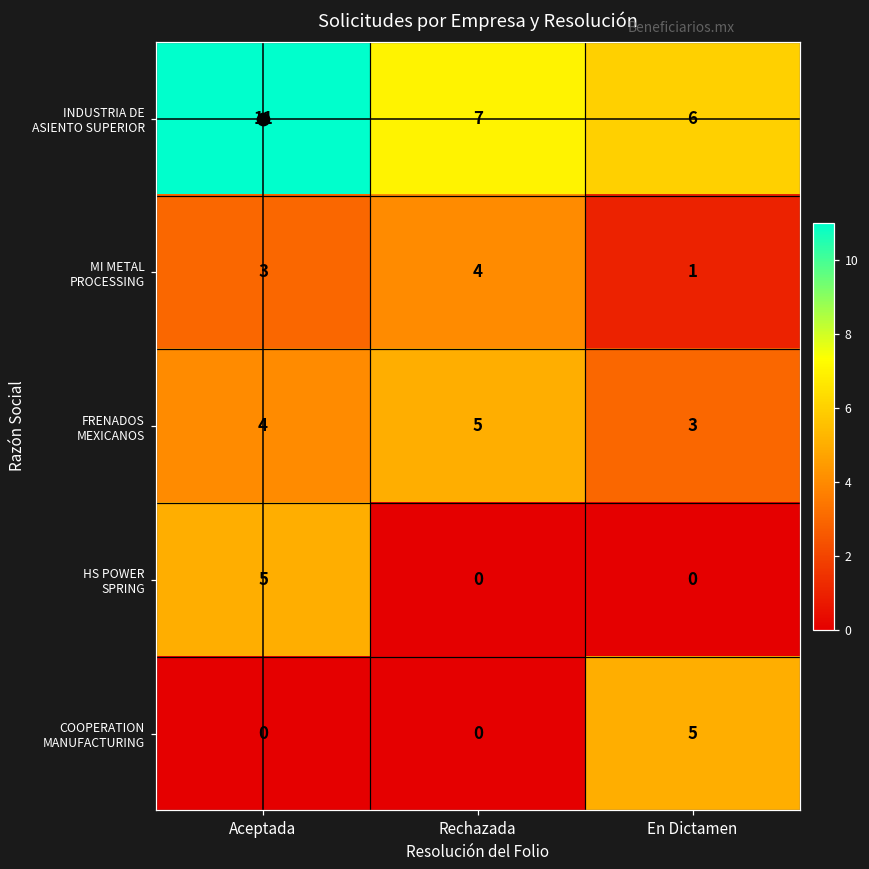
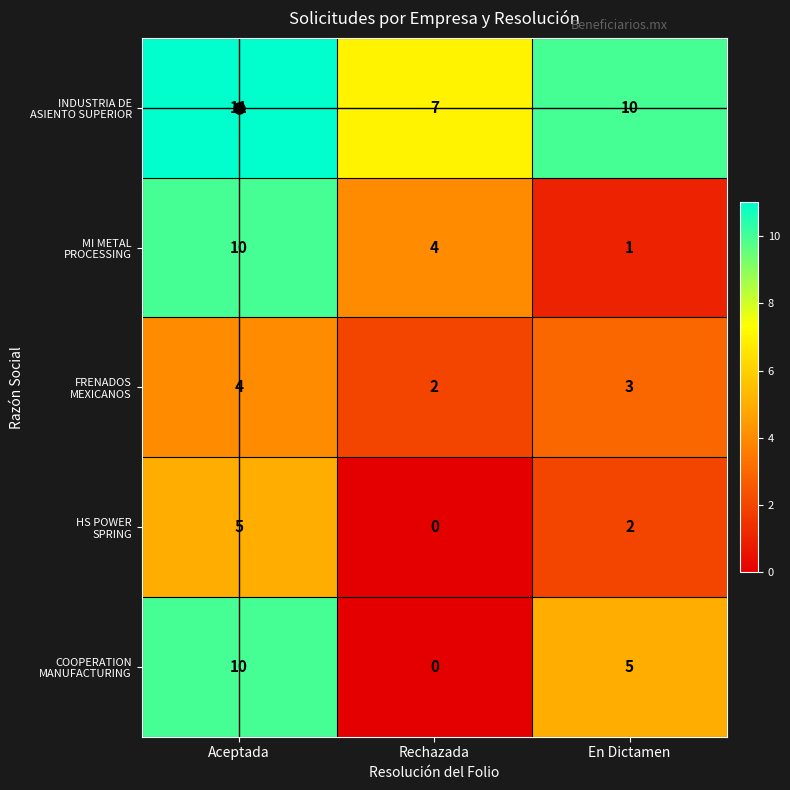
  {
    "INDUSTRIA DE ASIENTO SUPERIOR": {
      "Rechazada": 7,
-     "En Dictamen": 6
+     "En Dictamen": 10
    },
    "MI METAL PROCESSING": {
-     "Aceptada": 3,
+     "Aceptada": 10,
      "Rechazada": 4,
      "En Dictamen": 1
    },
    "FRENADOS MEXICANOS": {
      "Aceptada": 4,
-     "Rechazada": 5,
+     "Rechazada": 2,
      "En Dictamen": 3
    },
    "HS POWER SPRING": {
      "Aceptada": 5,
      "Rechazada": 0,
-     "En Dictamen": 0
+     "En Dictamen": 2
    },
    "COOPERATION MANUFACTURING": {
-     "Aceptada": 0,
+     "Aceptada": 10,
      "Rechazada": 0,
      "En Dictamen": 5
    }
  }
